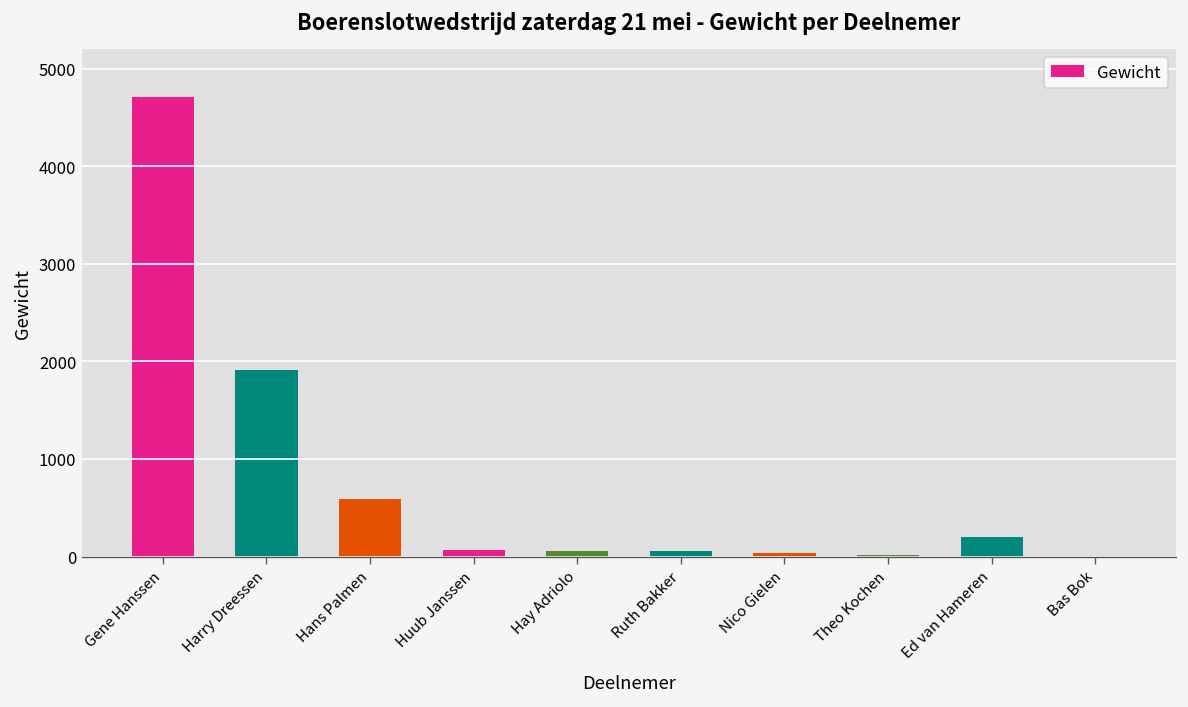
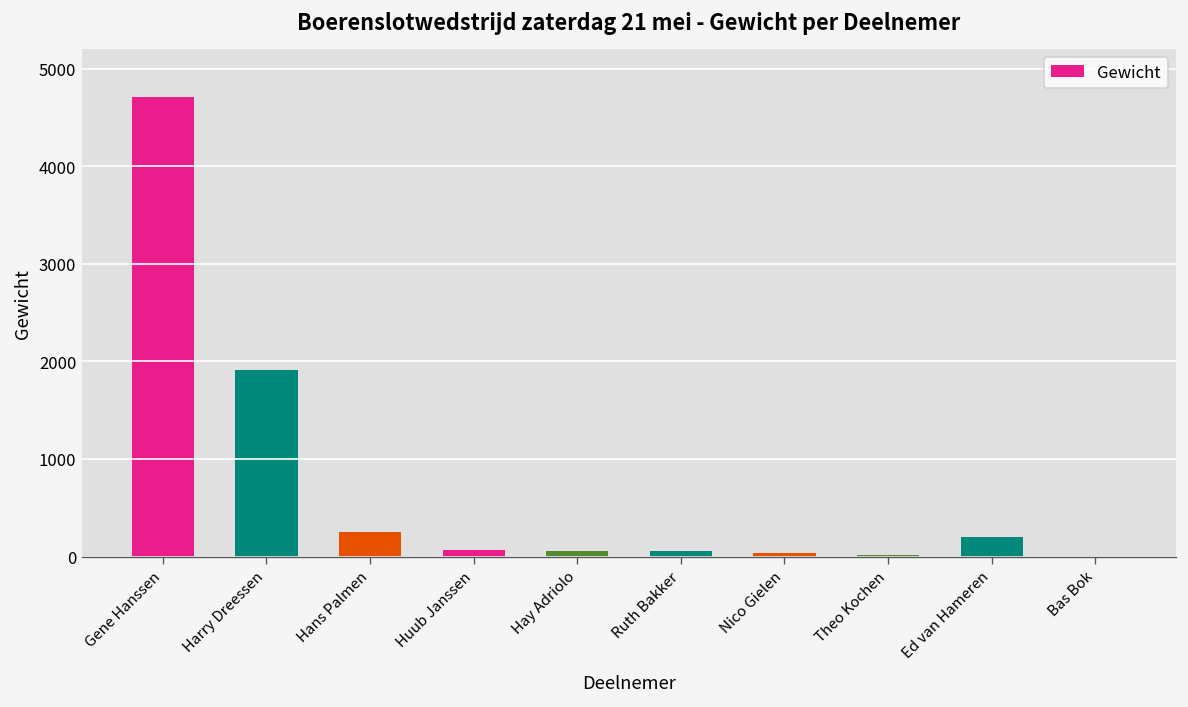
  {
    "Gene Hanssen": 4700,
    "Harry Dreessen": 1900,
-   "Hans Palmen": 600,
+   "Hans Palmen": 300,
    "Huub Janssen": 100,
    "Hay Adriolo": 100,
    "Ruth Bakker": 100,
    "Nico Gielen": 0,
    "Ed van Hameren": 200,
    "Bas Bok": 0
  }
